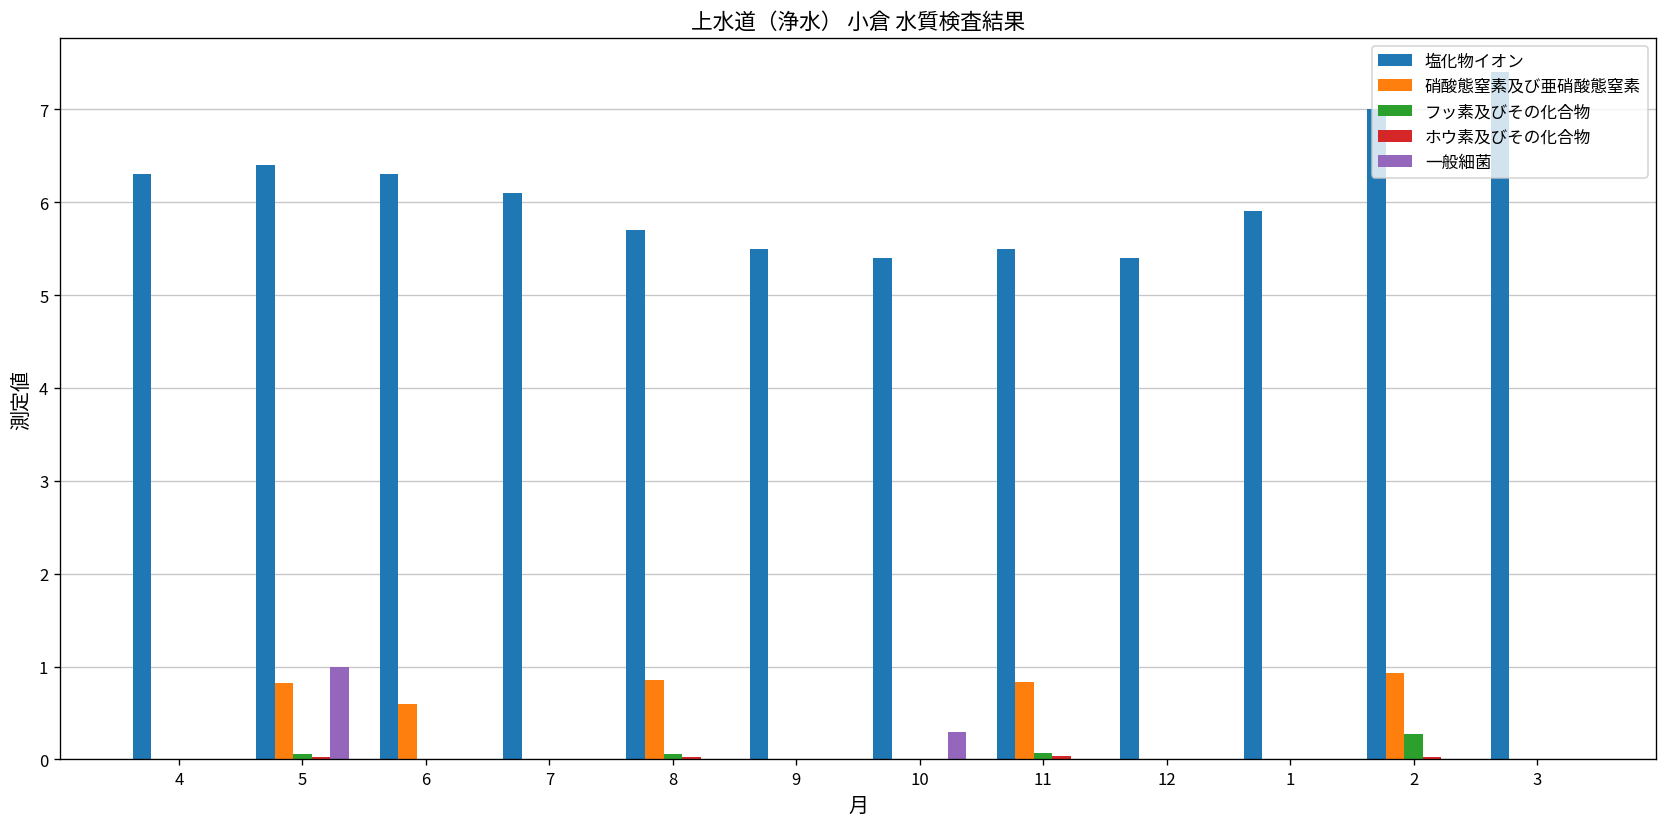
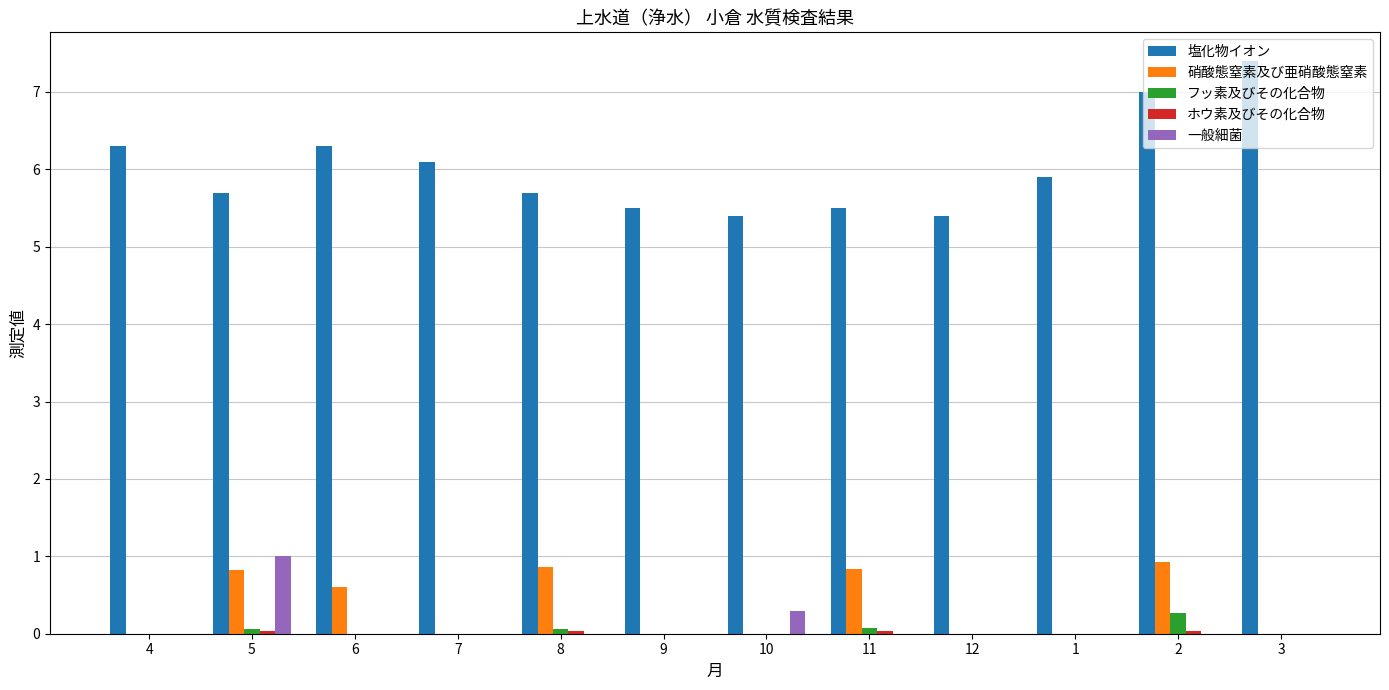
  {
    "塩化物イオン": {
      "4": 6.3,
-     "5": 6.4,
+     "5": 5.7,
      "6": 6.3,
      "7": 6.1,
      "8": 5.7,
      "9": 5.5,
      "10": 5.4,
      "11": 5.5,
      "12": 5.4,
      "1": 5.9
    },
    "硝酸態窒素及び亜硝酸態窒素": {
      "4": 0.0,
      "5": 0.8,
      "6": 0.6,
      "7": 0.0,
      "8": 0.9,
      "9": 0.0,
      "10": 0.0,
      "11": 0.8,
      "12": 0.0,
      "1": 0.0,
      "2": 0.9,
      "3": 0.0
    },
    "フッ素及びその化合物": {
      "4": 0.0,
      "5": 0.1,
      "6": 0.0,
      "7": 0.0,
      "8": 0.1,
      "9": 0.0,
      "10": 0.0,
      "11": 0.1,
      "12": 0.0,
      "1": 0.0,
      "2": 0.3,
      "3": 0.0
    },
    "ホウ素及びその化合物": {
      "4": 0.0,
      "6": 0.0,
      "7": 0.0,
      "9": 0.0,
      "10": 0.0,
      "11": 0.0,
      "12": 0.0,
      "1": 0.0,
      "3": 0.0
    },
    "一般細菌": {
      "4": 0.0,
      "5": 1.0,
      "6": 0.0,
      "7": 0.0,
      "8": 0.0,
      "9": 0.0,
      "10": 0.3,
      "11": 0.0,
      "12": 0.0,
      "1": 0.0,
      "2": 0.0,
      "3": 0.0
    }
  }
